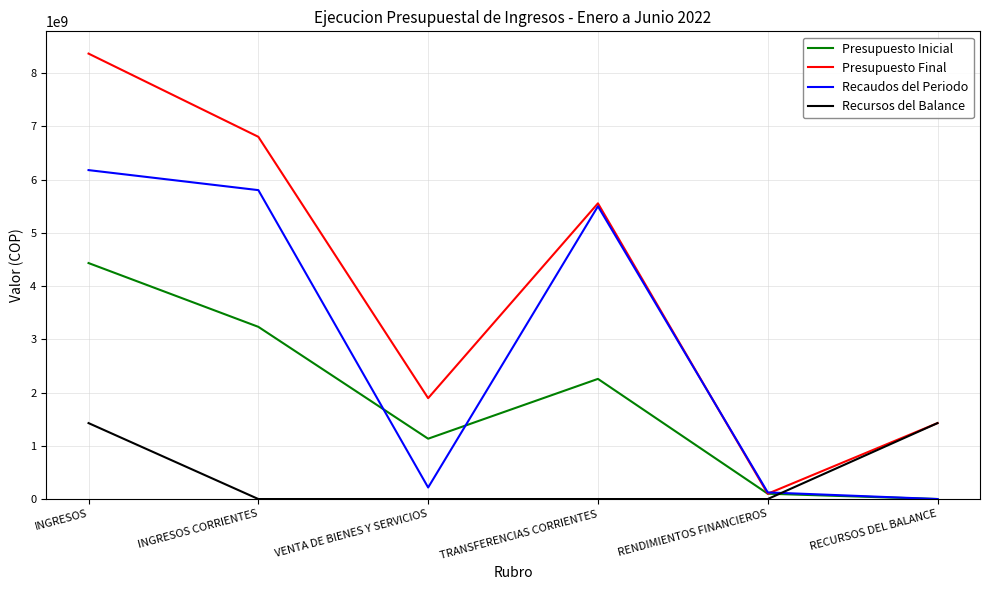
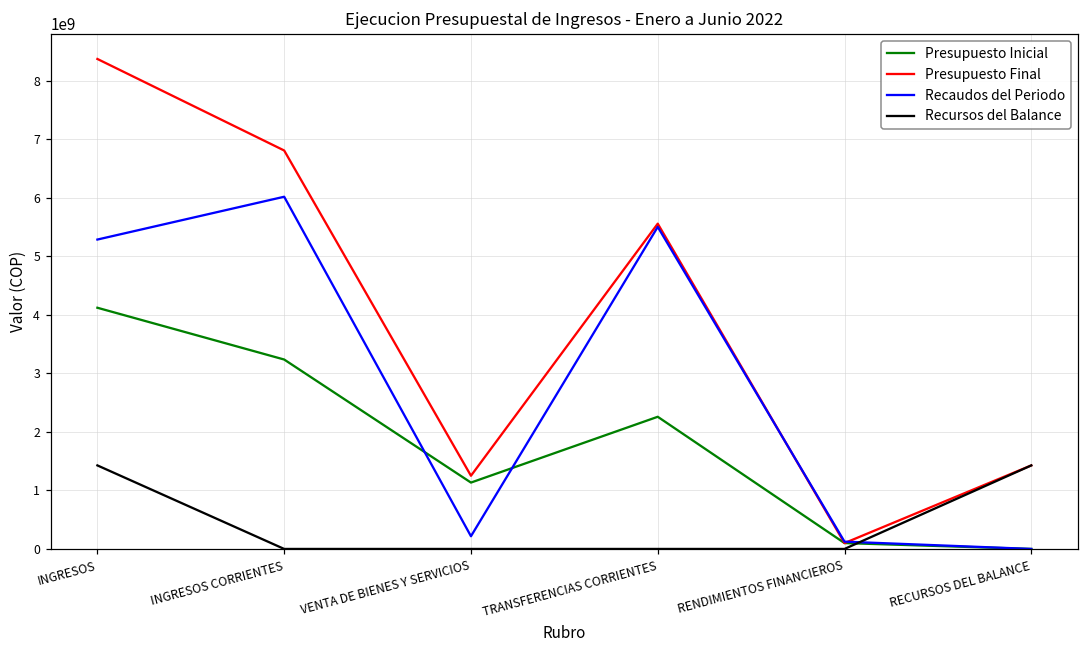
  {
    "Presupuesto Inicial": {
-     "INGRESOS": 4400000000,
+     "INGRESOS": 4100000000,
      "INGRESOS CORRIENTES": 3200000000,
      "VENTA DE BIENES Y SERVICIOS": 1100000000,
      "TRANSFERENCIAS CORRIENTES": 2300000000
    },
    "Presupuesto Final": {
      "INGRESOS": 8400000000,
      "INGRESOS CORRIENTES": 6800000000,
-     "VENTA DE BIENES Y SERVICIOS": 1900000000,
+     "VENTA DE BIENES Y SERVICIOS": 1200000000,
      "TRANSFERENCIAS CORRIENTES": 5600000000
    },
    "Recaudos del Periodo": {
-     "INGRESOS": 6200000000,
-     "INGRESOS CORRIENTES": 5800000000,
+     "INGRESOS": 5300000000,
+     "INGRESOS CORRIENTES": 6000000000,
      "VENTA DE BIENES Y SERVICIOS": 200000000,
      "TRANSFERENCIAS CORRIENTES": 5500000000
    },
    "Recursos del Balance": {
      "INGRESOS": 1400000000,
      "INGRESOS CORRIENTES": 0,
      "VENTA DE BIENES Y SERVICIOS": 0,
      "TRANSFERENCIAS CORRIENTES": 0,
      "RENDIMIENTOS FINANCIEROS": 0
    }
  }
